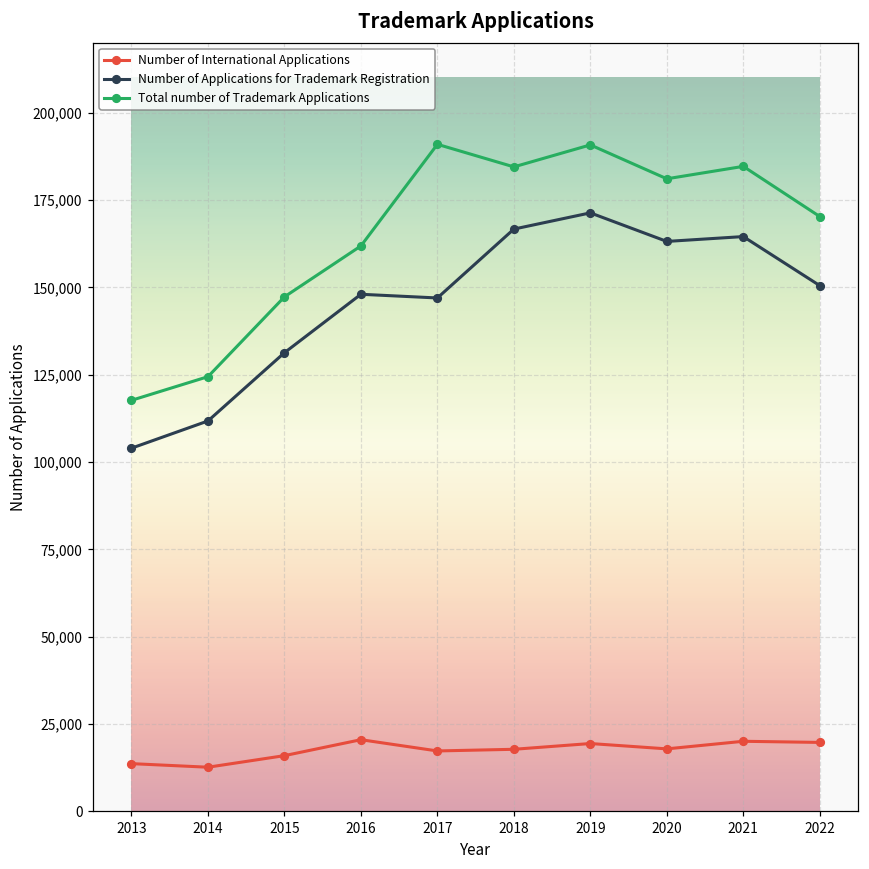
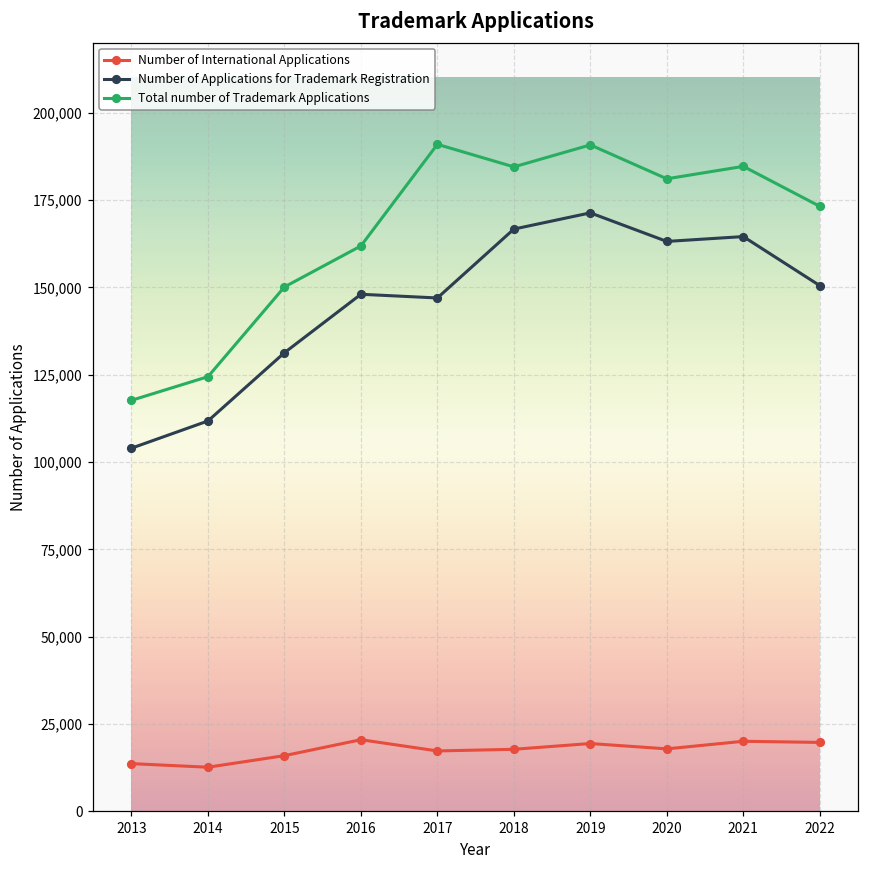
  {
    "Number of International Applications": {
      "2013": "14,000",
      "2014": "13,000",
      "2015": "16,000",
      "2016": "21,000",
      "2017": "17,000",
      "2018": "18,000",
      "2019": "19,000",
      "2020": "18,000",
      "2021": "20,000",
      "2022": "20,000"
    },
    "Number of Applications for Trademark Registration": {
      "2013": "104,000",
      "2014": "112,000",
      "2015": "131,000",
      "2016": "148,000",
      "2017": "147,000",
      "2018": "167,000",
      "2019": "171,000",
      "2020": "163,000",
      "2021": "165,000",
      "2022": "151,000"
    },
    "Total number of Trademark Applications": {
      "2013": "118,000",
      "2014": "124,000",
-     "2015": "147,000",
+     "2015": "150,000",
      "2016": "162,000",
      "2017": "191,000",
      "2018": "184,000",
      "2019": "191,000",
      "2020": "181,000",
      "2021": "185,000",
-     "2022": "170,000"
+     "2022": "173,000"
    }
  }
